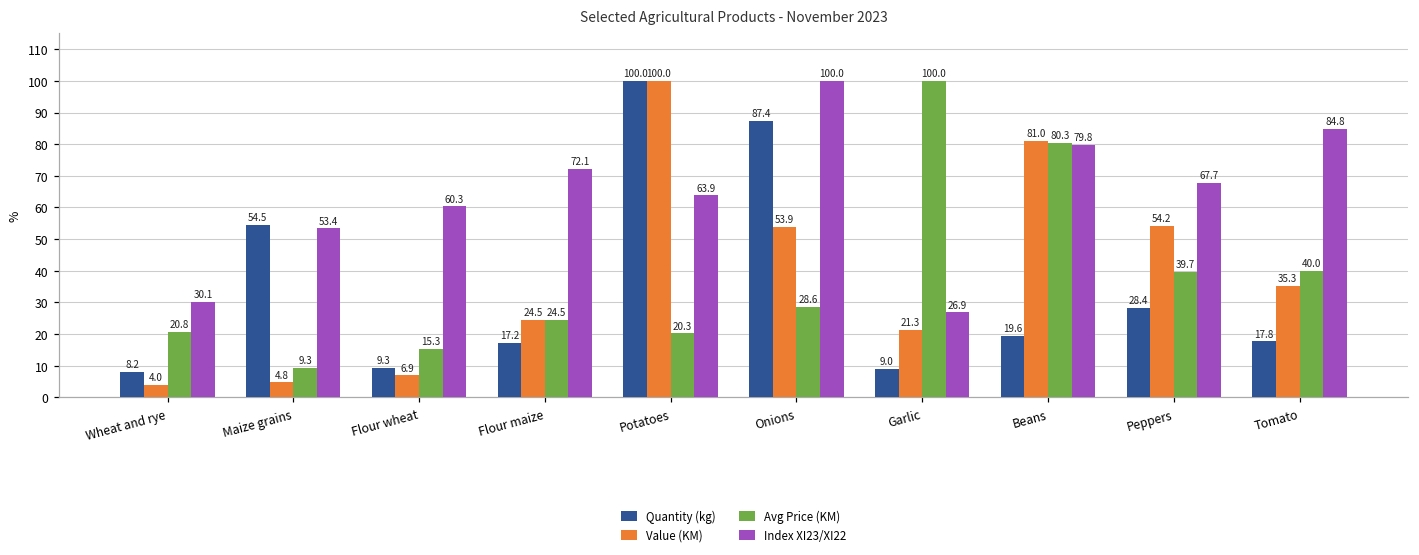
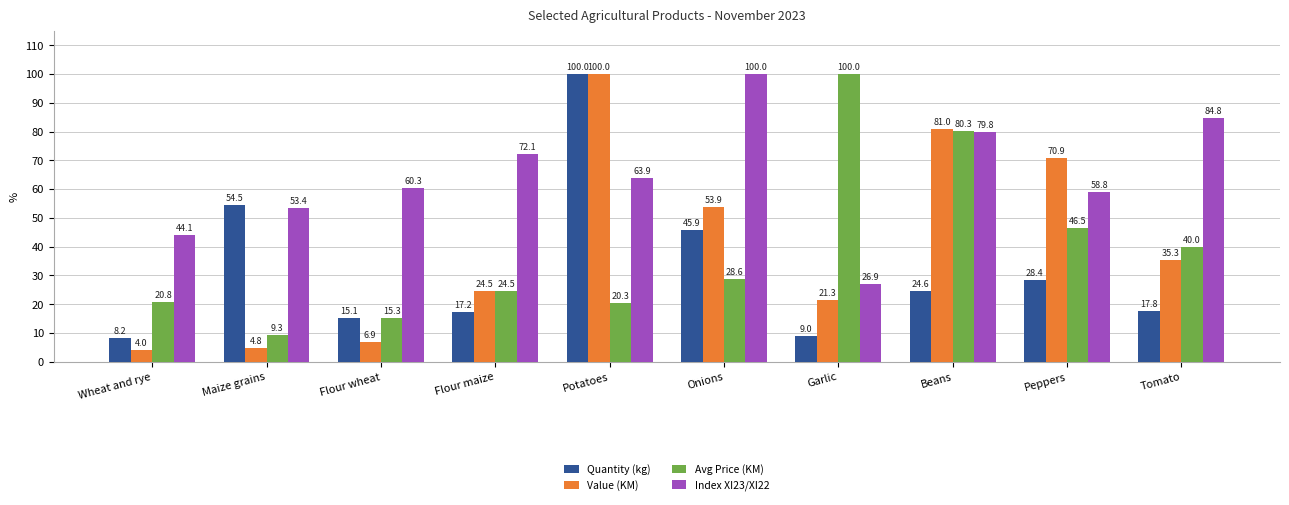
  {
    "Quantity (kg)": {
      "Wheat and rye": 8.2,
      "Maize grains": 54.5,
-     "Flour wheat": 9.3,
+     "Flour wheat": 15.1,
      "Flour maize": 17.2,
      "Potatoes": 100.0,
-     "Onions": 87.4,
+     "Onions": 45.9,
      "Garlic": 9.0,
-     "Beans": 19.6,
+     "Beans": 24.6,
      "Peppers": 28.4,
      "Tomato": 17.8
    },
    "Value (KM)": {
      "Wheat and rye": 4.0,
      "Maize grains": 4.8,
      "Flour wheat": 6.9,
      "Flour maize": 24.5,
      "Potatoes": 100.0,
      "Onions": 53.9,
      "Garlic": 21.3,
      "Beans": 81.0,
-     "Peppers": 54.2,
+     "Peppers": 70.9,
      "Tomato": 35.3
    },
    "Avg Price (KM)": {
      "Wheat and rye": 20.8,
      "Maize grains": 9.3,
      "Flour wheat": 15.3,
      "Flour maize": 24.5,
      "Potatoes": 20.3,
      "Onions": 28.6,
      "Garlic": 100.0,
      "Beans": 80.3,
-     "Peppers": 39.7,
+     "Peppers": 46.5,
      "Tomato": 40.0
    },
    "Index XI23/XI22": {
-     "Wheat and rye": 30.1,
+     "Wheat and rye": 44.1,
      "Maize grains": 53.4,
      "Flour wheat": 60.3,
      "Flour maize": 72.1,
      "Potatoes": 63.9,
      "Onions": 100.0,
      "Garlic": 26.9,
      "Beans": 79.8,
-     "Peppers": 67.7,
+     "Peppers": 58.8,
      "Tomato": 84.8
    }
  }
